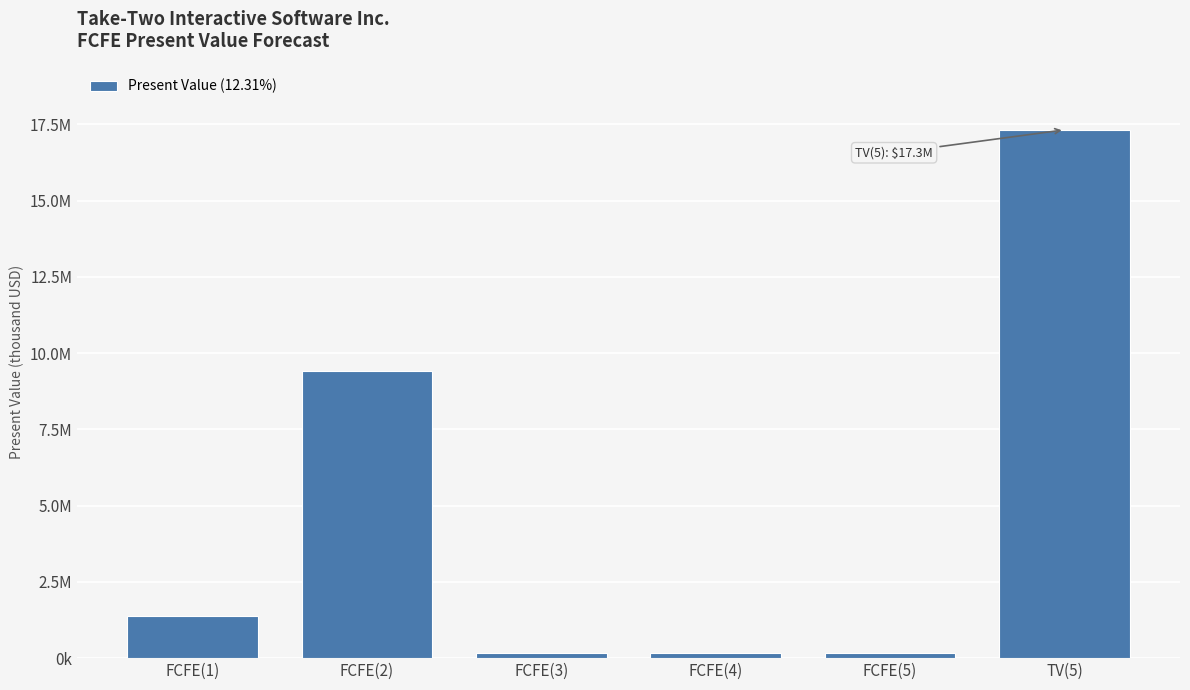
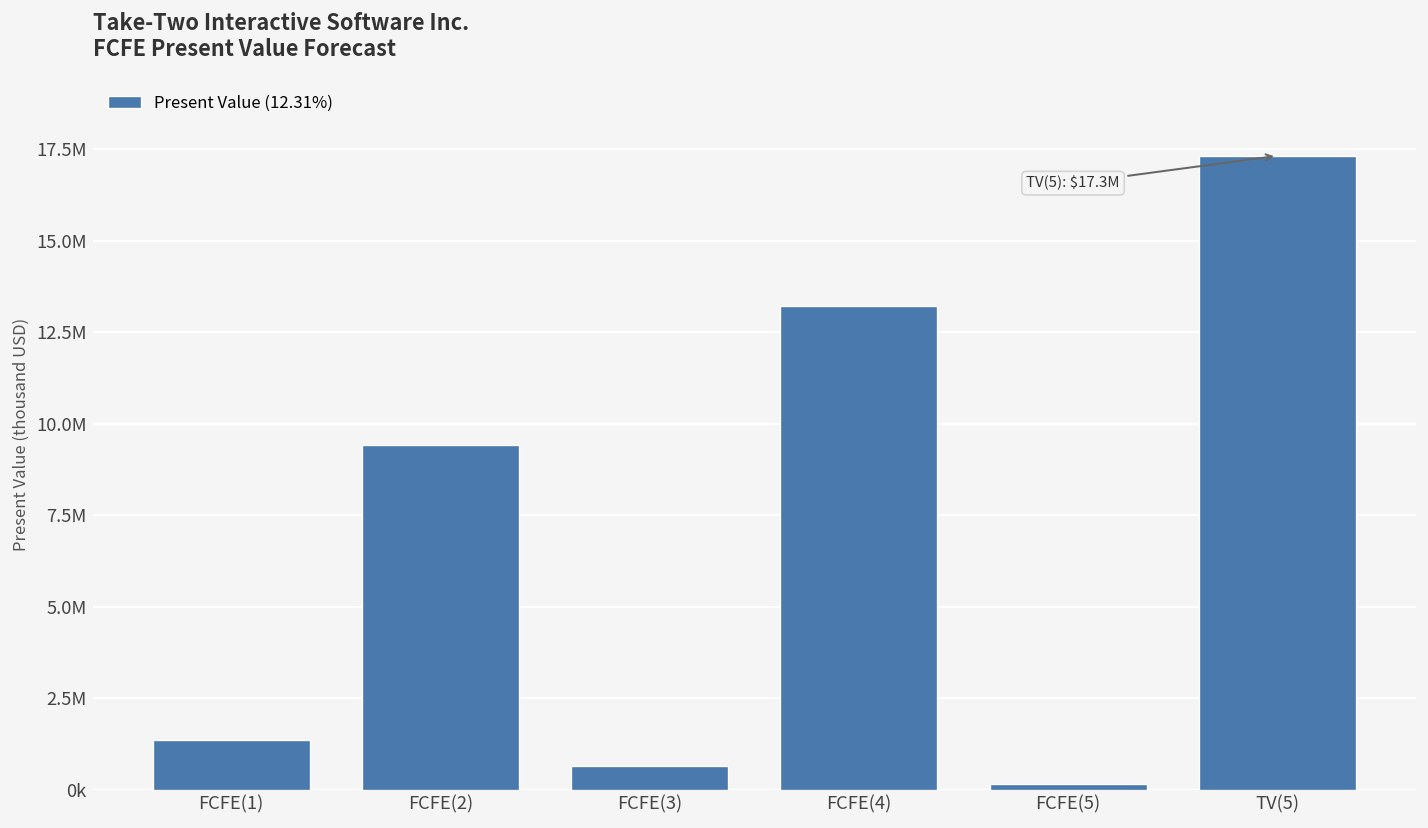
  {
    "FCFE(1)": 1400000,
    "FCFE(2)": 9400000,
-   "FCFE(3)": 200000,
-   "FCFE(4)": 200000,
+   "FCFE(3)": 600000,
+   "FCFE(4)": 13200000,
    "FCFE(5)": 200000
  }
